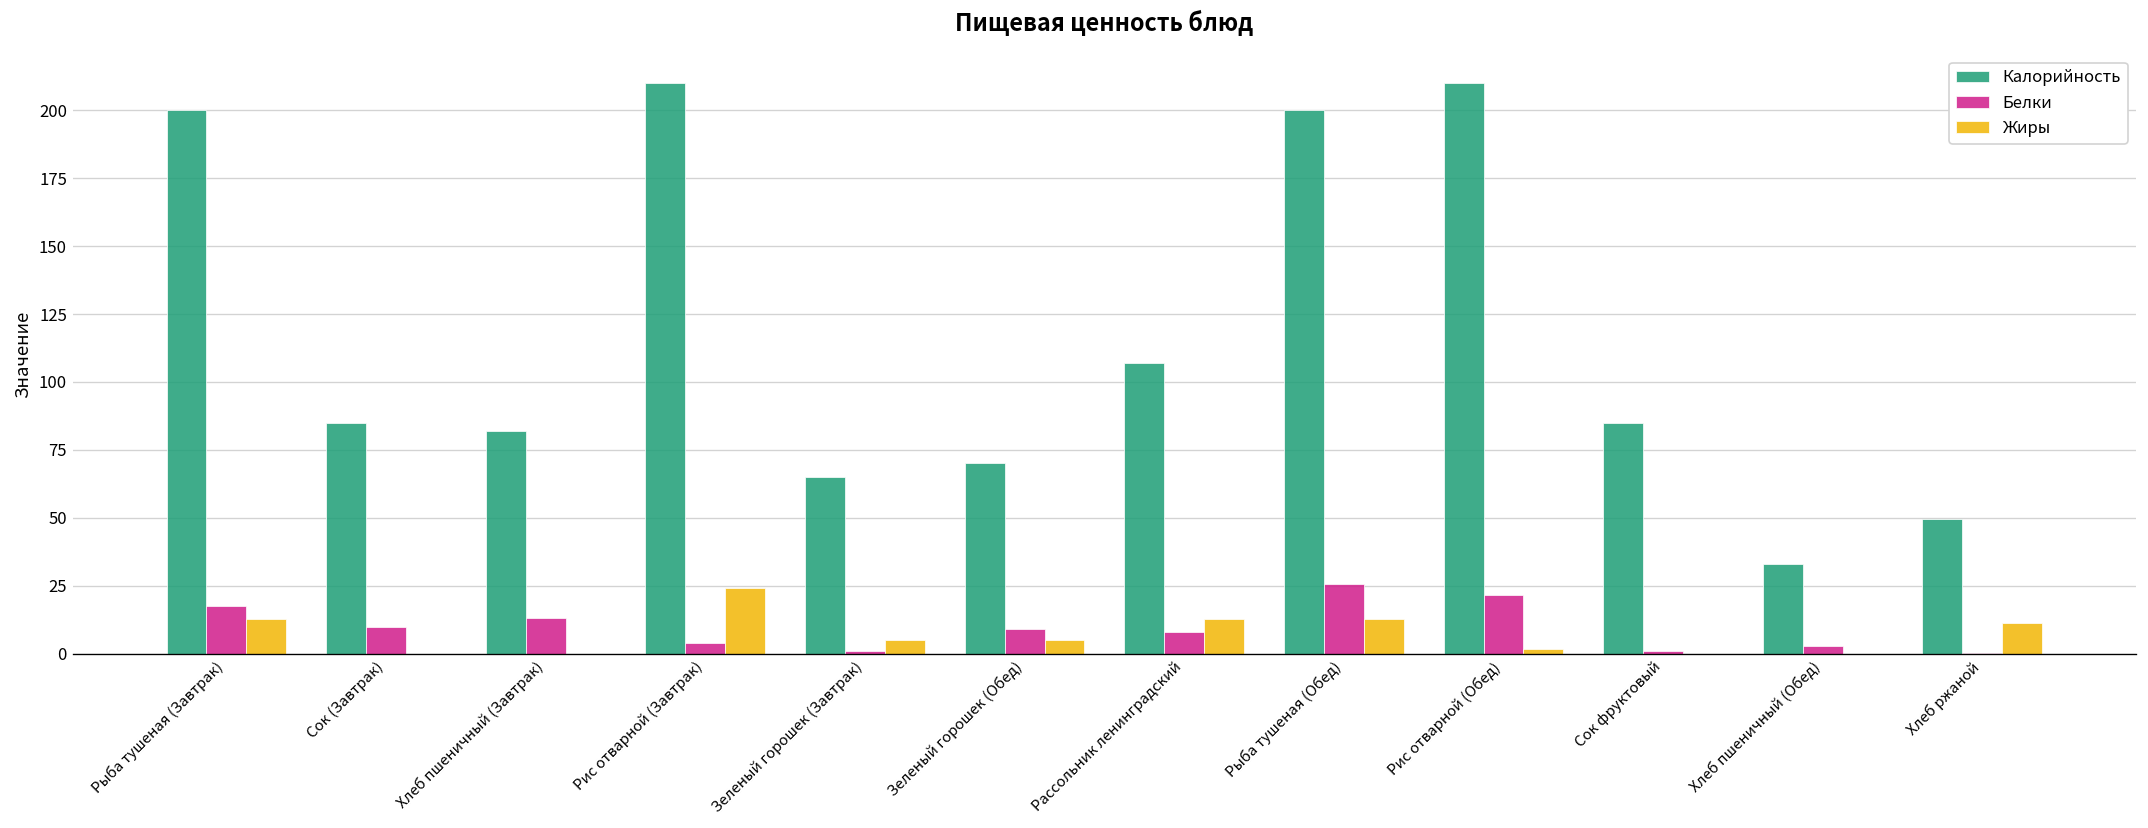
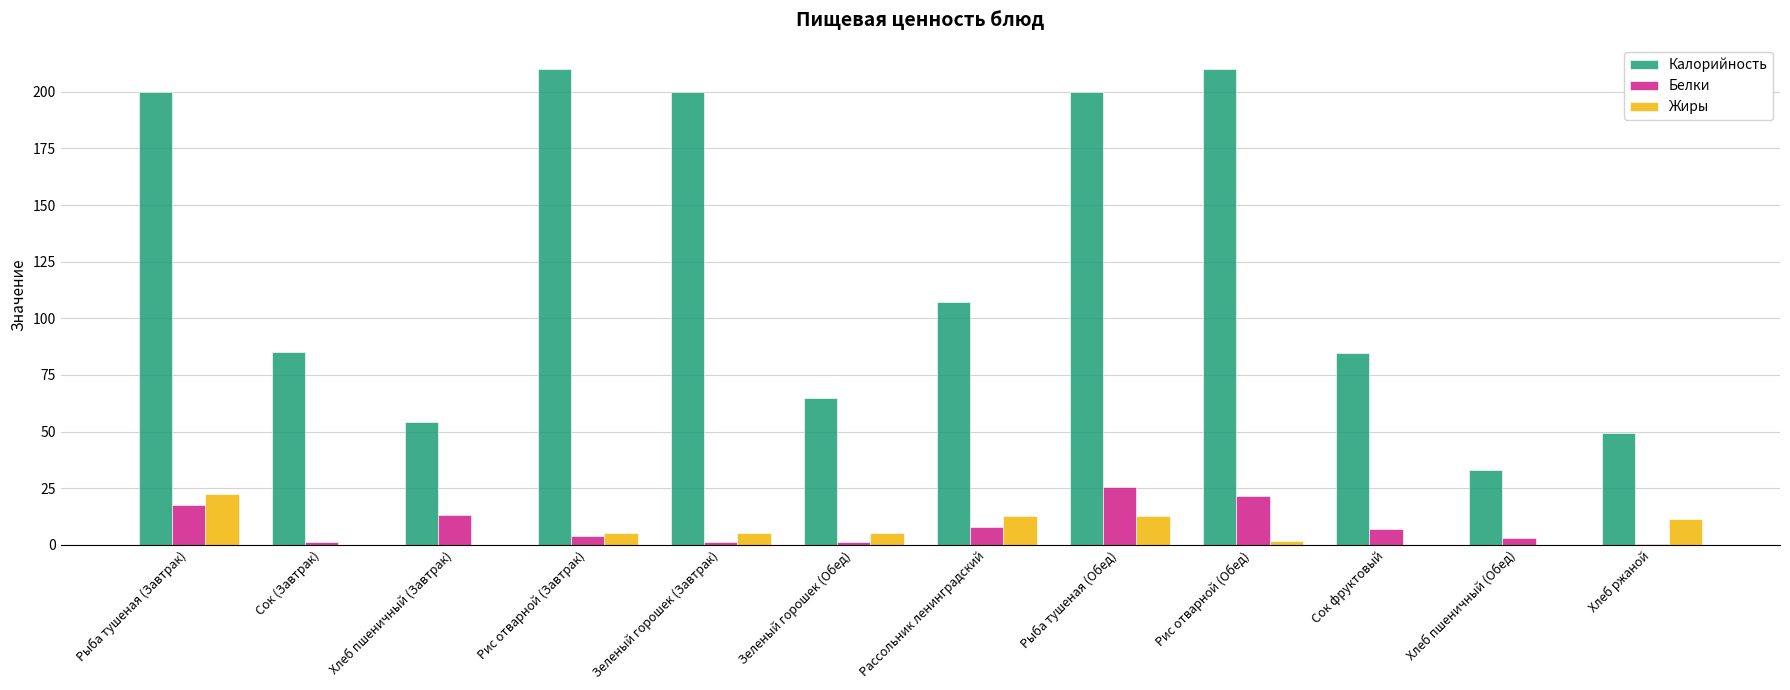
  {
    "Калорийность": {
      "Рыба тушеная (Завтрак)": 200,
      "Сок (Завтрак)": 85,
-     "Хлеб пшеничный (Завтрак)": 82,
+     "Хлеб пшеничный (Завтрак)": 54,
      "Рис отварной (Завтрак)": 210,
-     "Зеленый горошек (Завтрак)": 65,
-     "Зеленый горошек (Обед)": 70,
+     "Зеленый горошек (Завтрак)": 200,
+     "Зеленый горошек (Обед)": 65,
      "Рассольник ленинградский": 107,
      "Рыба тушеная (Обед)": 200,
      "Рис отварной (Обед)": 210,
      "Сок фруктовый": 85,
      "Хлеб пшеничный (Обед)": 33,
      "Хлеб ржаной": 50
    },
    "Белки": {
      "Рыба тушеная (Завтрак)": 18,
-     "Сок (Завтрак)": 10,
+     "Сок (Завтрак)": 1,
      "Хлеб пшеничный (Завтрак)": 13,
      "Рис отварной (Завтрак)": 4,
-     "Зеленый горошек (Обед)": 9,
+     "Зеленый горошек (Обед)": 1,
      "Рассольник ленинградский": 8,
      "Рыба тушеная (Обед)": 26,
      "Рис отварной (Обед)": 22,
-     "Сок фруктовый": 1,
+     "Сок фруктовый": 7,
      "Хлеб пшеничный (Обед)": 3
    },
    "Жиры": {
-     "Рыба тушеная (Завтрак)": 13,
+     "Рыба тушеная (Завтрак)": 23,
      "Сок (Завтрак)": 0,
      "Хлеб пшеничный (Завтрак)": 0,
-     "Рис отварной (Завтрак)": 24,
+     "Рис отварной (Завтрак)": 5,
      "Зеленый горошек (Завтрак)": 5,
      "Зеленый горошек (Обед)": 5,
      "Рассольник ленинградский": 13,
      "Рыба тушеная (Обед)": 13,
      "Рис отварной (Обед)": 2,
      "Сок фруктовый": 0,
      "Хлеб пшеничный (Обед)": 0,
      "Хлеб ржаной": 11
    }
  }
